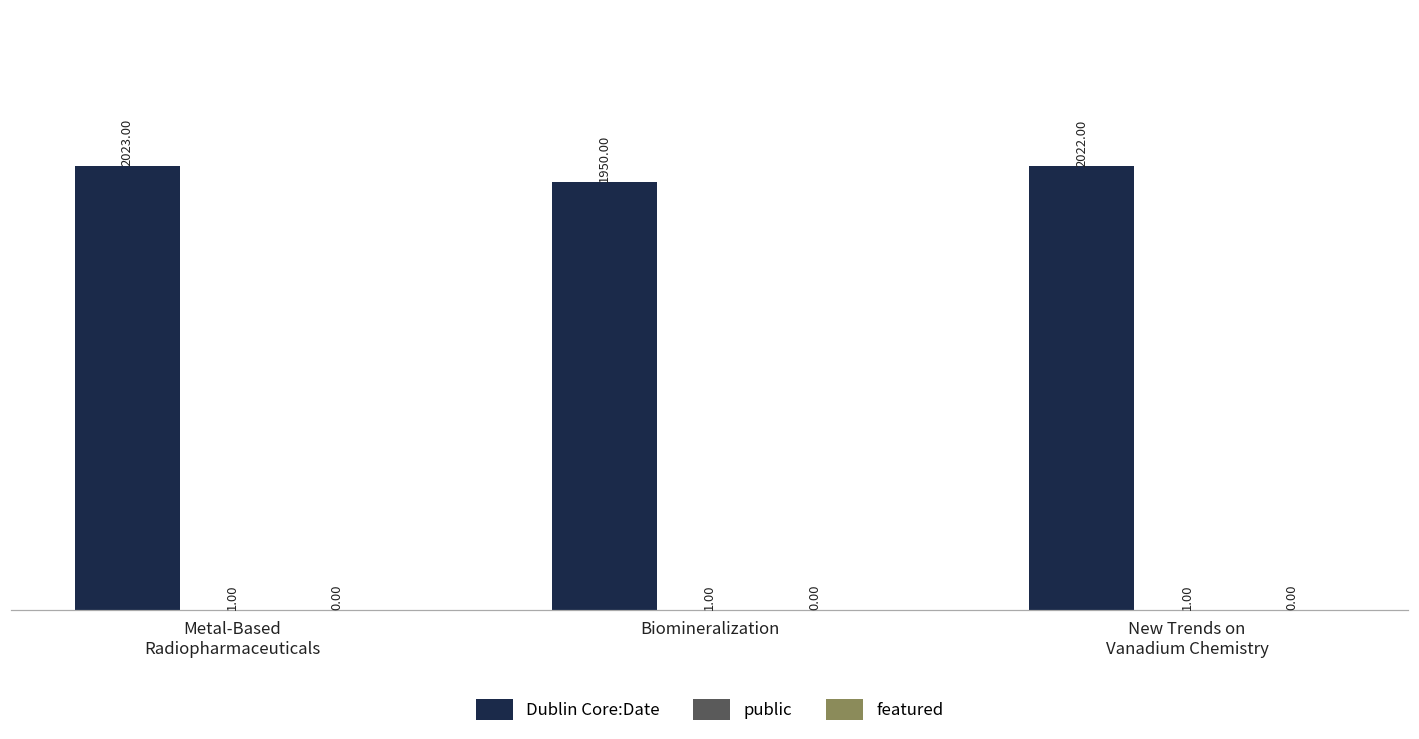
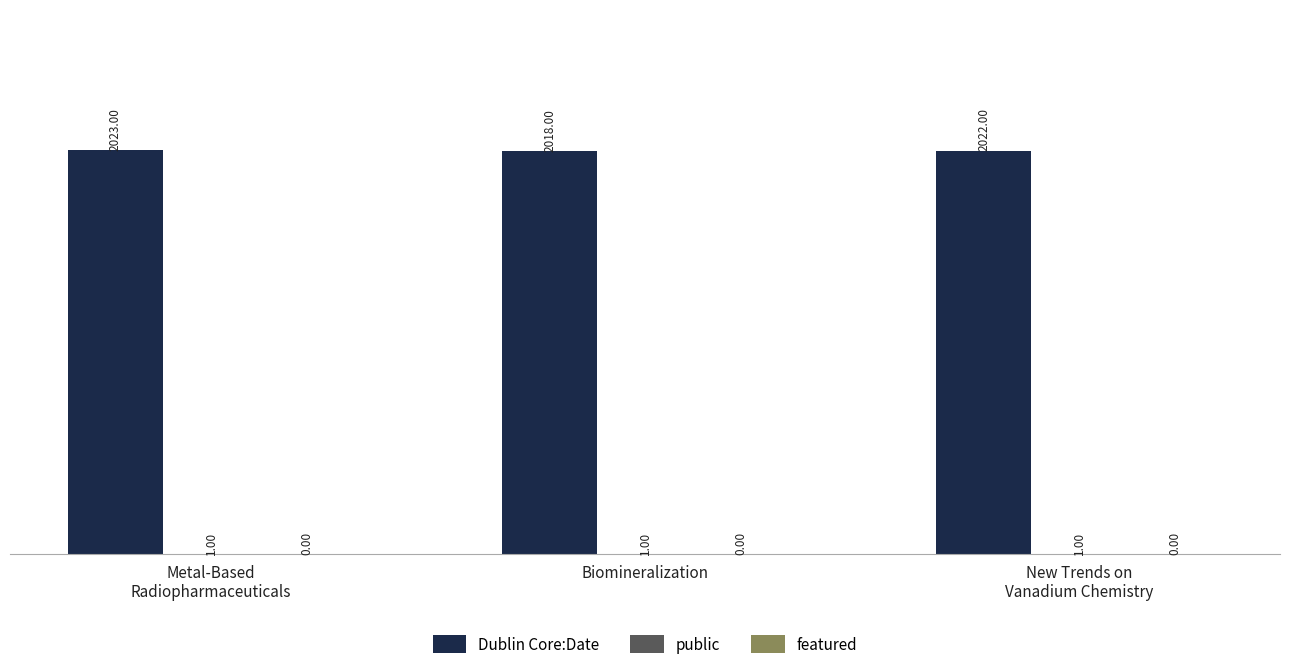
  {
    "Dublin Core:Date": {
      "Metal-Based Radiopharmaceuticals": 2023.00,
-     "Biomineralization": 1950.00,
+     "Biomineralization": 2018.00,
      "New Trends on Vanadium Chemistry": 2022.00
    },
    "public": {
      "Metal-Based Radiopharmaceuticals": 1.00,
      "Biomineralization": 1.00,
      "New Trends on Vanadium Chemistry": 1.00
    },
    "featured": {
      "Metal-Based Radiopharmaceuticals": 0.00,
      "Biomineralization": 0.00,
      "New Trends on Vanadium Chemistry": 0.00
    }
  }
